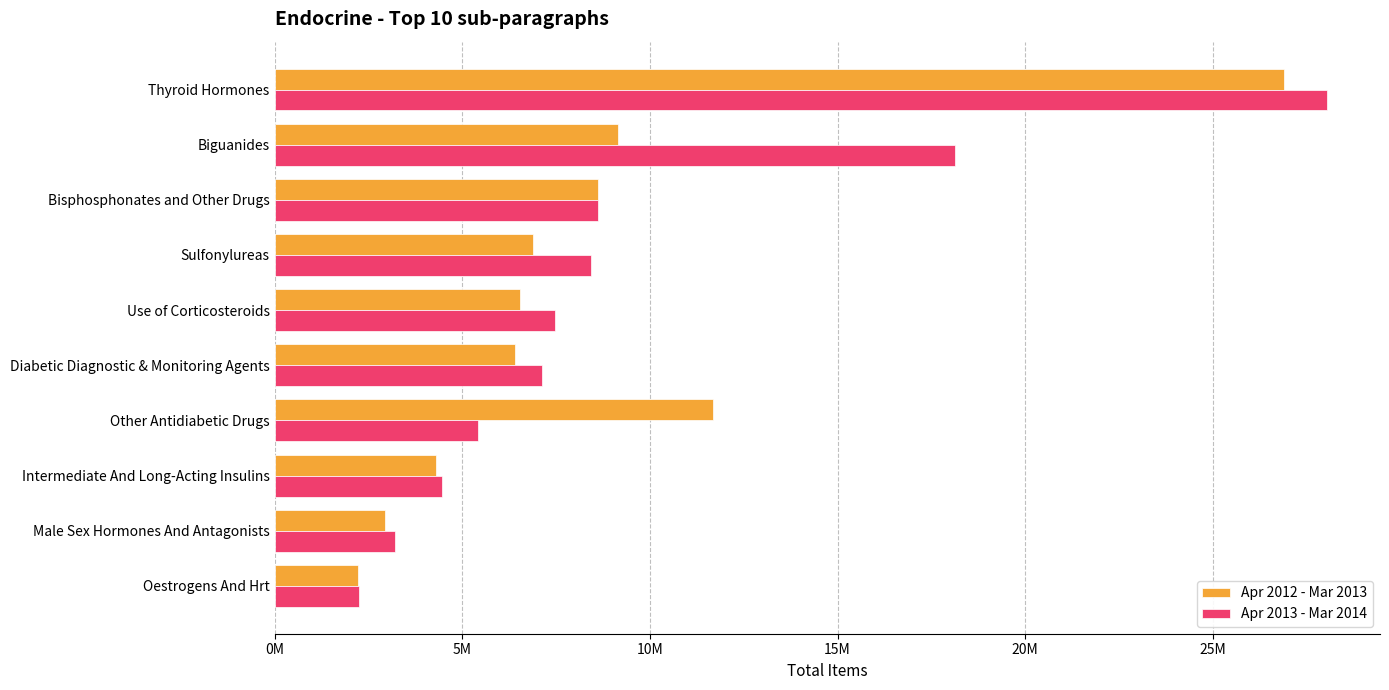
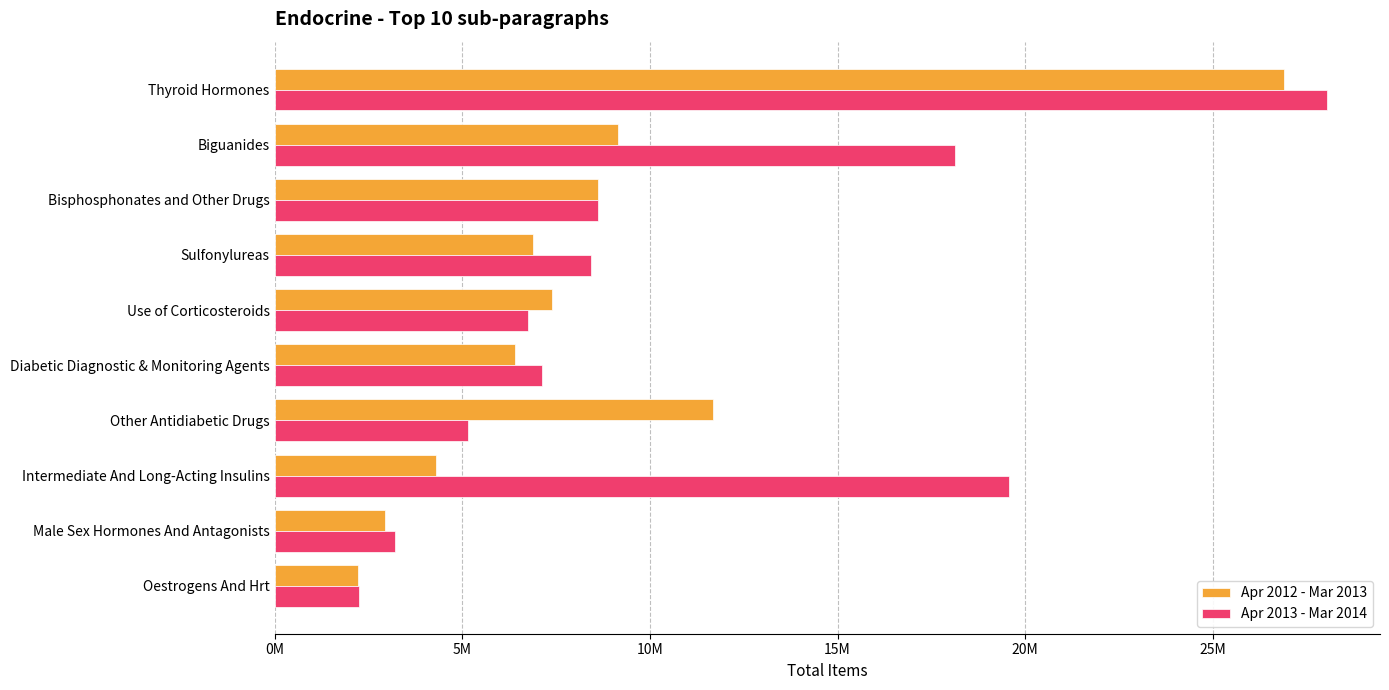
  {
    "Apr 2012 - Mar 2013": {
      "Thyroid Hormones": 26900000,
      "Biguanides": 9100000,
      "Bisphosphonates and Other Drugs": 8600000,
      "Sulfonylureas": 6900000,
-     "Use of Corticosteroids": 6500000,
+     "Use of Corticosteroids": 7400000,
      "Diabetic Diagnostic & Monitoring Agents": 6400000,
      "Other Antidiabetic Drugs": 11700000,
      "Intermediate And Long-Acting Insulins": 4300000,
      "Male Sex Hormones And Antagonists": 2900000,
      "Oestrogens And Hrt": 2200000
    },
    "Apr 2013 - Mar 2014": {
      "Thyroid Hormones": 28000000,
      "Biguanides": 18100000,
      "Bisphosphonates and Other Drugs": 8600000,
      "Sulfonylureas": 8400000,
-     "Use of Corticosteroids": 7500000,
+     "Use of Corticosteroids": 6700000,
      "Diabetic Diagnostic & Monitoring Agents": 7100000,
-     "Other Antidiabetic Drugs": 5400000,
-     "Intermediate And Long-Acting Insulins": 4500000,
+     "Other Antidiabetic Drugs": 5200000,
+     "Intermediate And Long-Acting Insulins": 19600000,
      "Male Sex Hormones And Antagonists": 3200000,
      "Oestrogens And Hrt": 2200000
    }
  }
